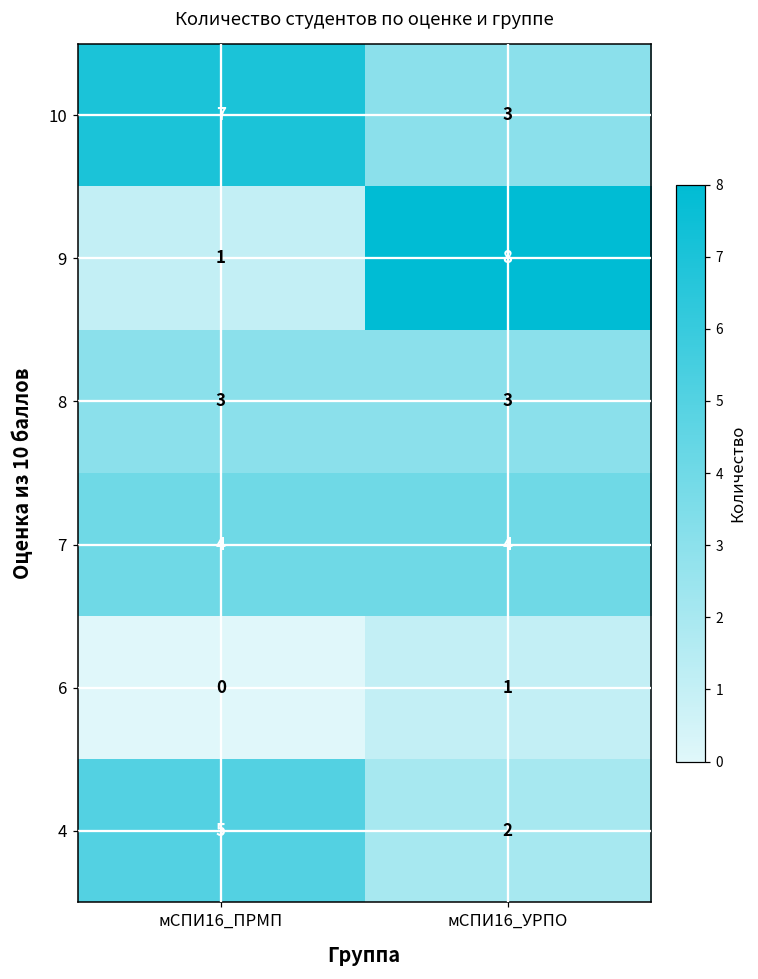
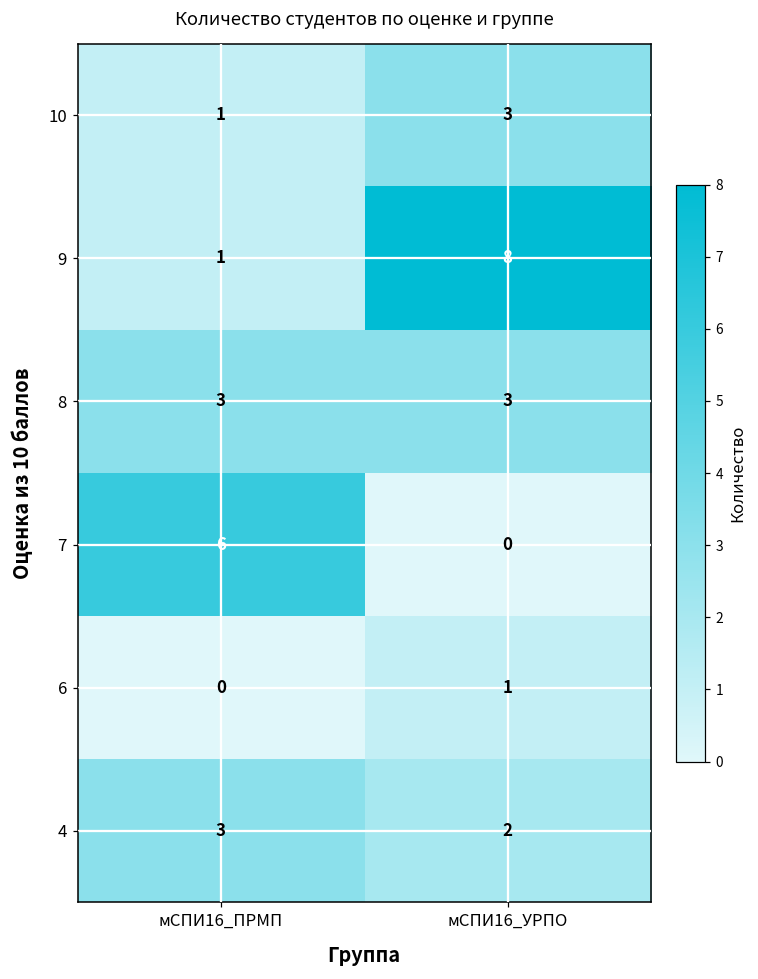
  {
    "10": {
-     "мСПИ16_ПРМП": 7,
+     "мСПИ16_ПРМП": 1,
      "мСПИ16_УРПО": 3
    },
    "9": {
      "мСПИ16_ПРМП": 1,
      "мСПИ16_УРПО": 8
    },
    "8": {
      "мСПИ16_ПРМП": 3,
      "мСПИ16_УРПО": 3
    },
    "7": {
-     "мСПИ16_ПРМП": 4,
-     "мСПИ16_УРПО": 4
+     "мСПИ16_ПРМП": 6,
+     "мСПИ16_УРПО": 0
    },
    "6": {
      "мСПИ16_ПРМП": 0,
      "мСПИ16_УРПО": 1
    },
    "4": {
-     "мСПИ16_ПРМП": 5,
+     "мСПИ16_ПРМП": 3,
      "мСПИ16_УРПО": 2
    }
  }
